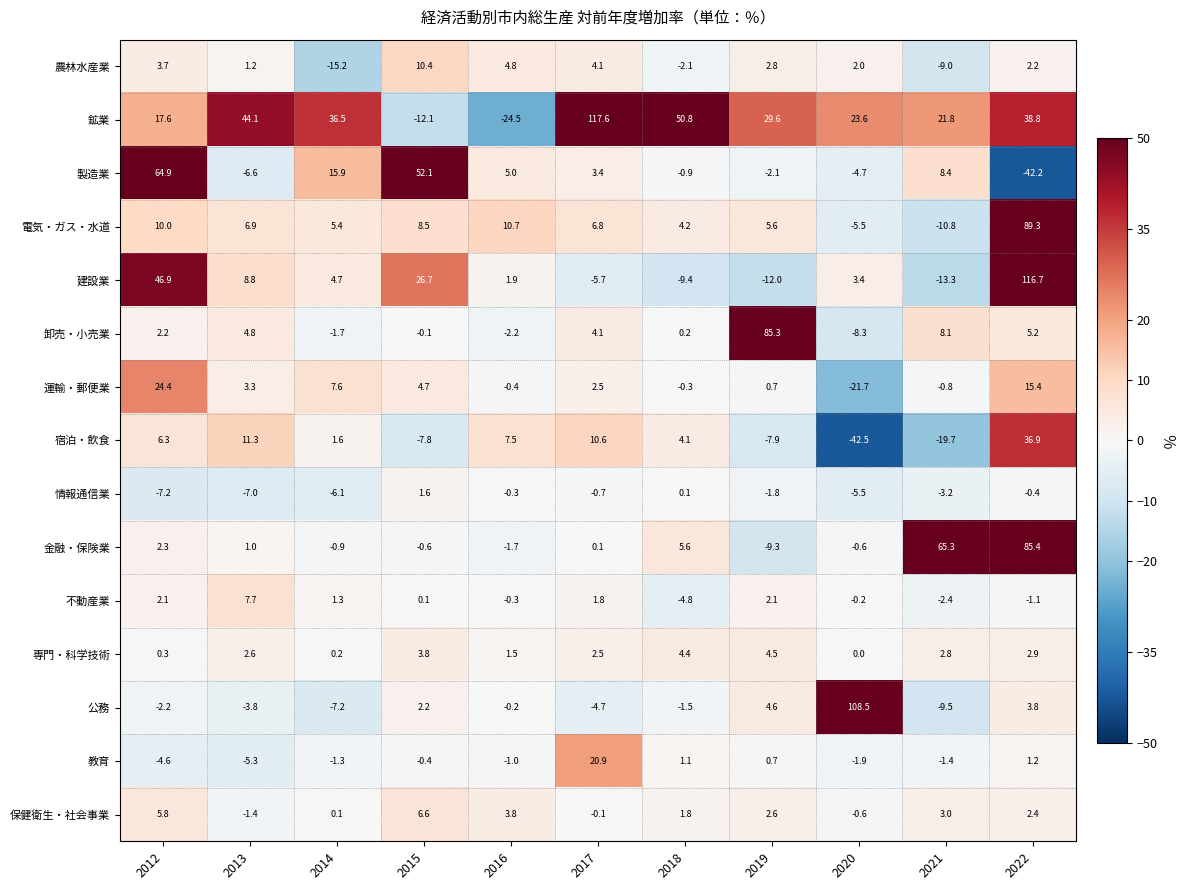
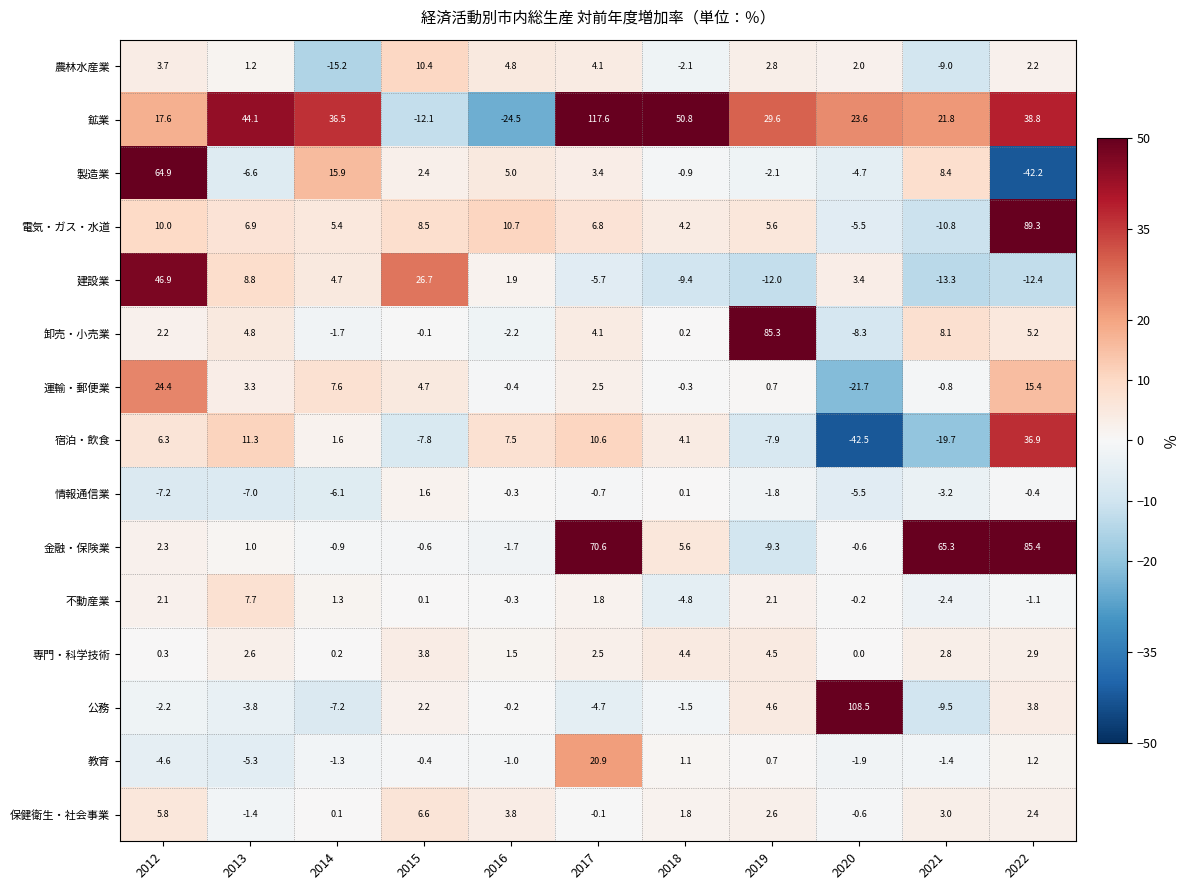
  {
    "農林水産業": {
      "2012": 3.7,
      "2013": 1.2,
      "2014": -15.2,
      "2015": 10.4,
      "2016": 4.8,
      "2017": 4.1,
      "2018": -2.1,
      "2019": 2.8,
      "2020": 2.0,
      "2021": -9.0,
      "2022": 2.2
    },
    "鉱業": {
      "2012": 17.6,
      "2013": 44.1,
      "2014": 36.5,
      "2015": -12.1,
      "2016": -24.5,
      "2017": 117.6,
      "2018": 50.8,
      "2019": 29.6,
      "2020": 23.6,
      "2021": 21.8,
      "2022": 38.8
    },
    "製造業": {
      "2012": 64.9,
      "2013": -6.6,
      "2014": 15.9,
-     "2015": 52.1,
+     "2015": 2.4,
      "2016": 5.0,
      "2017": 3.4,
      "2018": -0.9,
      "2019": -2.1,
      "2020": -4.7,
      "2021": 8.4,
      "2022": -42.2
    },
    "電気・ガス・水道": {
      "2012": 10.0,
      "2013": 6.9,
      "2014": 5.4,
      "2015": 8.5,
      "2016": 10.7,
      "2017": 6.8,
      "2018": 4.2,
      "2019": 5.6,
      "2020": -5.5,
      "2021": -10.8,
      "2022": 89.3
    },
    "建設業": {
      "2012": 46.9,
      "2013": 8.8,
      "2014": 4.7,
      "2015": 26.7,
      "2016": 1.9,
      "2017": -5.7,
      "2018": -9.4,
      "2019": -12.0,
      "2020": 3.4,
      "2021": -13.3,
-     "2022": 116.7
+     "2022": -12.4
    },
    "卸売・小売業": {
      "2012": 2.2,
      "2013": 4.8,
      "2014": -1.7,
      "2015": -0.1,
      "2016": -2.2,
      "2017": 4.1,
      "2018": 0.2,
      "2019": 85.3,
      "2020": -8.3,
      "2021": 8.1,
      "2022": 5.2
    },
    "運輸・郵便業": {
      "2012": 24.4,
      "2013": 3.3,
      "2014": 7.6,
      "2015": 4.7,
      "2016": -0.4,
      "2017": 2.5,
      "2018": -0.3,
      "2019": 0.7,
      "2020": -21.7,
      "2021": -0.8,
      "2022": 15.4
    },
    "宿泊・飲食": {
      "2012": 6.3,
      "2013": 11.3,
      "2014": 1.6,
      "2015": -7.8,
      "2016": 7.5,
      "2017": 10.6,
      "2018": 4.1,
      "2019": -7.9,
      "2020": -42.5,
      "2021": -19.7,
      "2022": 36.9
    },
    "情報通信業": {
      "2012": -7.2,
      "2013": -7.0,
      "2014": -6.1,
      "2015": 1.6,
      "2016": -0.3,
      "2017": -0.7,
      "2018": 0.1,
      "2019": -1.8,
      "2020": -5.5,
      "2021": -3.2,
      "2022": -0.4
    },
    "金融・保険業": {
      "2012": 2.3,
      "2013": 1.0,
      "2014": -0.9,
      "2015": -0.6,
      "2016": -1.7,
-     "2017": 0.1,
+     "2017": 70.6,
      "2018": 5.6,
      "2019": -9.3,
      "2020": -0.6,
      "2021": 65.3,
      "2022": 85.4
    },
    "不動産業": {
      "2012": 2.1,
      "2013": 7.7,
      "2014": 1.3,
      "2015": 0.1,
      "2016": -0.3,
      "2017": 1.8,
      "2018": -4.8,
      "2019": 2.1,
      "2020": -0.2,
      "2021": -2.4,
      "2022": -1.1
    },
    "専門・科学技術": {
      "2012": 0.3,
      "2013": 2.6,
      "2014": 0.2,
      "2015": 3.8,
      "2016": 1.5,
      "2017": 2.5,
      "2018": 4.4,
      "2019": 4.5,
      "2020": 0.0,
      "2021": 2.8,
      "2022": 2.9
    },
    "公務": {
      "2012": -2.2,
      "2013": -3.8,
      "2014": -7.2,
      "2015": 2.2,
      "2016": -0.2,
      "2017": -4.7,
      "2018": -1.5,
      "2019": 4.6,
      "2020": 108.5,
      "2021": -9.5,
      "2022": 3.8
    },
    "教育": {
      "2012": -4.6,
      "2013": -5.3,
      "2014": -1.3,
      "2015": -0.4,
      "2016": -1.0,
      "2017": 20.9,
      "2018": 1.1,
      "2019": 0.7,
      "2020": -1.9,
      "2021": -1.4,
      "2022": 1.2
    },
    "保健衛生・社会事業": {
      "2012": 5.8,
      "2013": -1.4,
      "2014": 0.1,
      "2015": 6.6,
      "2016": 3.8,
      "2017": -0.1,
      "2018": 1.8,
      "2019": 2.6,
      "2020": -0.6,
      "2021": 3.0,
      "2022": 2.4
    }
  }
